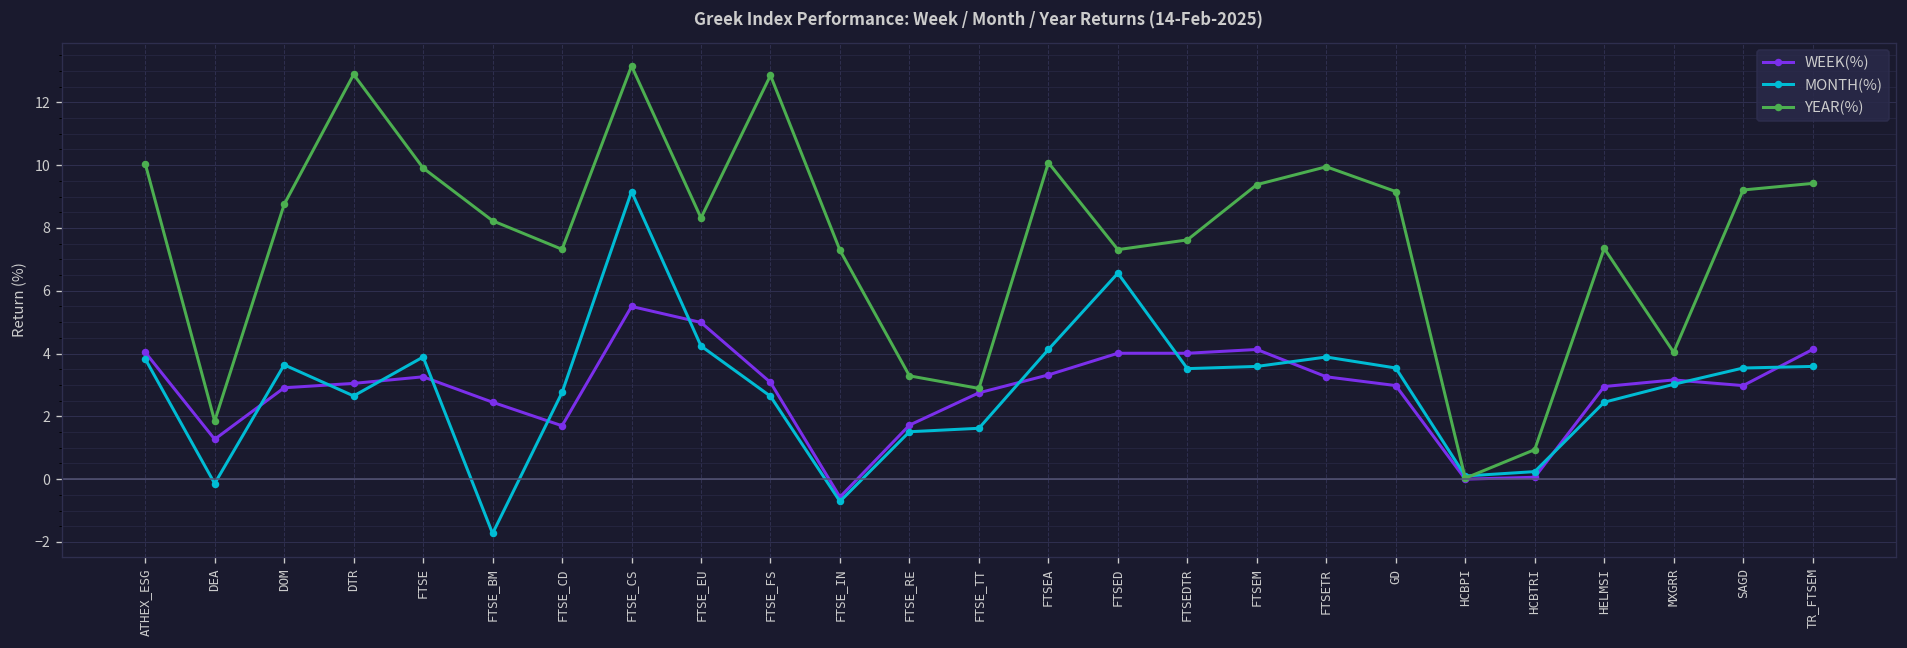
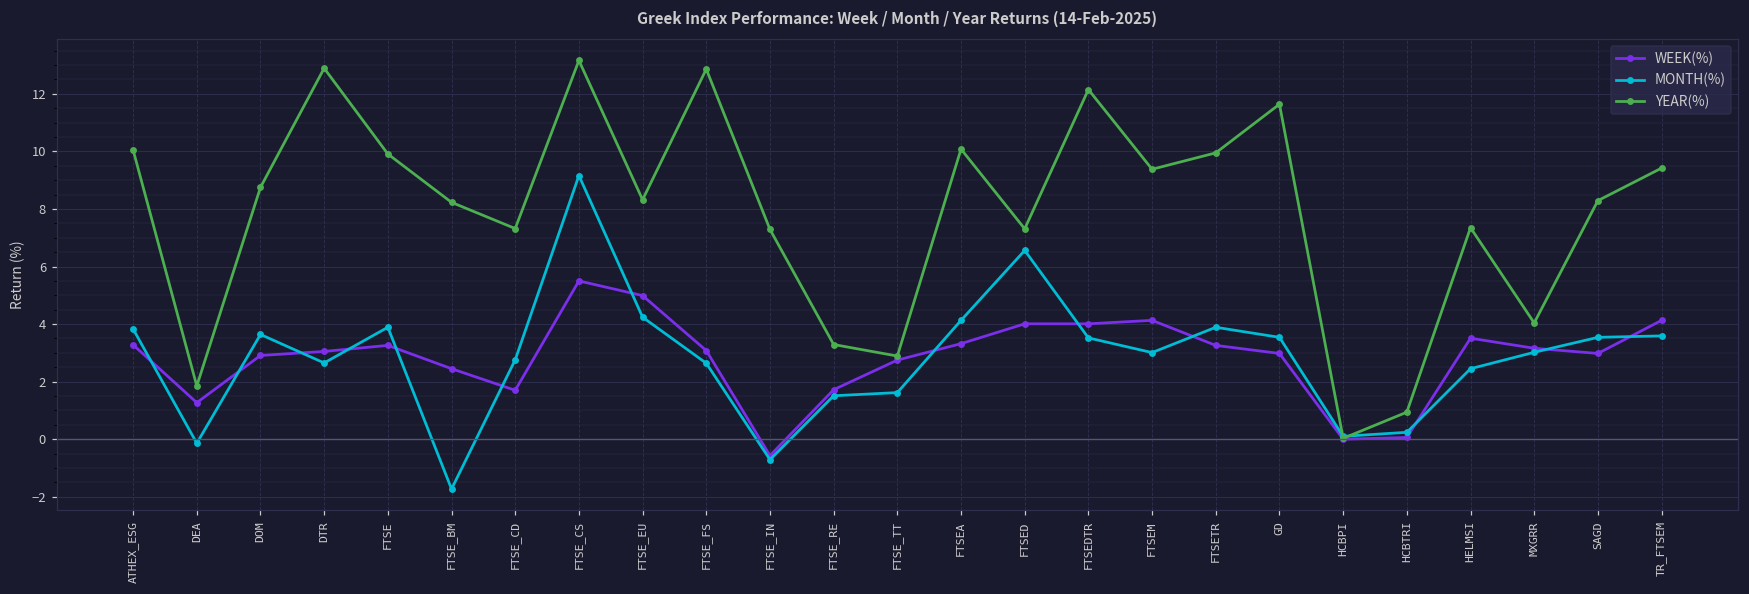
  {
    "WEEK(%)": {
-     "ATHEX_ESG": 4.0,
+     "ATHEX_ESG": 3.3,
      "DEA": 1.3,
      "DOM": 2.9,
      "DTR": 3.1,
      "FTSE": 3.3,
      "FTSE_BM": 2.5,
      "FTSE_CD": 1.7,
      "FTSE_CS": 5.5,
      "FTSE_EU": 5.0,
      "FTSE_FS": 3.1,
      "FTSE_IN": -0.6,
      "FTSE_RE": 1.7,
      "FTSE_TT": 2.8,
      "FTSEA": 3.3,
      "FTSED": 4.0,
      "FTSEDTR": 4.0,
      "FTSEM": 4.1,
      "FTSETR": 3.3,
      "GD": 3.0,
      "HCBTRI": 0.1,
-     "HELMSI": 3.0,
+     "HELMSI": 3.5,
      "MXGRR": 3.2,
      "SAGD": 3.0,
      "TR_FTSEM": 4.1
    },
    "MONTH(%)": {
      "ATHEX_ESG": 3.8,
      "DEA": -0.1,
      "DOM": 3.6,
      "DTR": 2.7,
      "FTSE": 3.9,
      "FTSE_BM": -1.7,
      "FTSE_CD": 2.8,
      "FTSE_CS": 9.2,
      "FTSE_EU": 4.2,
      "FTSE_FS": 2.6,
      "FTSE_IN": -0.7,
      "FTSE_RE": 1.5,
      "FTSE_TT": 1.6,
      "FTSEA": 4.1,
      "FTSED": 6.6,
      "FTSEDTR": 3.5,
-     "FTSEM": 3.6,
+     "FTSEM": 3.0,
      "FTSETR": 3.9,
      "GD": 3.5,
      "HCBTRI": 0.2,
      "HELMSI": 2.5,
      "MXGRR": 3.0,
      "SAGD": 3.5,
      "TR_FTSEM": 3.6
    },
    "YEAR(%)": {
      "ATHEX_ESG": 10.1,
      "DEA": 1.9,
      "DOM": 8.8,
      "DTR": 12.9,
      "FTSE": 9.9,
      "FTSE_BM": 8.2,
      "FTSE_CD": 7.3,
      "FTSE_CS": 13.2,
      "FTSE_EU": 8.3,
      "FTSE_FS": 12.9,
      "FTSE_IN": 7.3,
      "FTSE_RE": 3.3,
      "FTSE_TT": 2.9,
      "FTSEA": 10.1,
      "FTSED": 7.3,
-     "FTSEDTR": 7.6,
+     "FTSEDTR": 12.2,
      "FTSEM": 9.4,
      "FTSETR": 10.0,
-     "GD": 9.2,
+     "GD": 11.6,
      "HCBTRI": 0.9,
      "HELMSI": 7.4,
      "MXGRR": 4.0,
-     "SAGD": 9.2,
+     "SAGD": 8.3,
      "TR_FTSEM": 9.4
    }
  }
